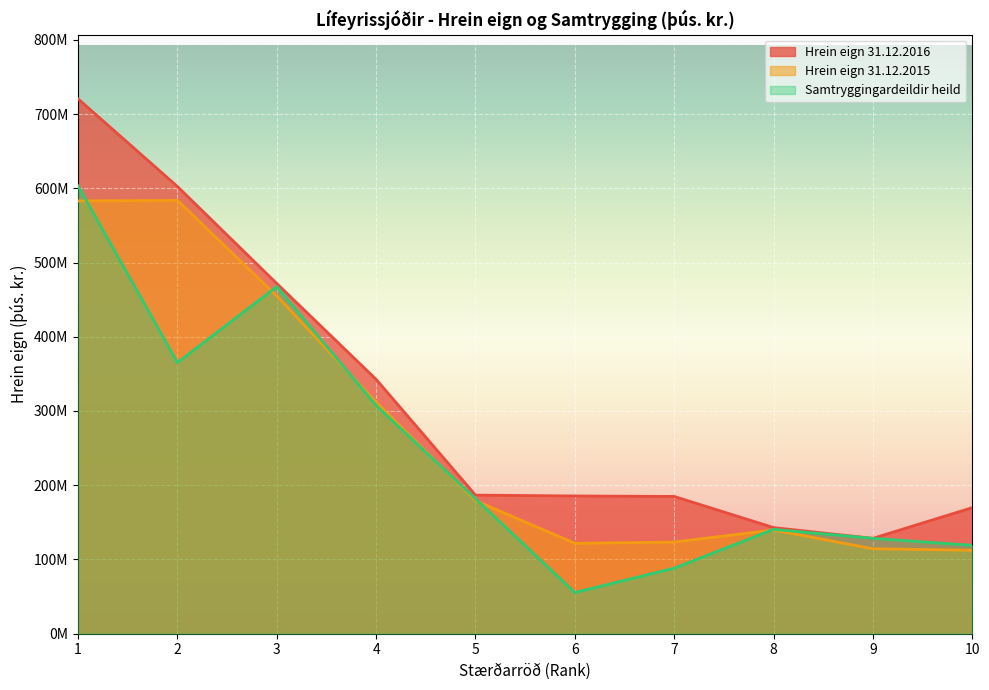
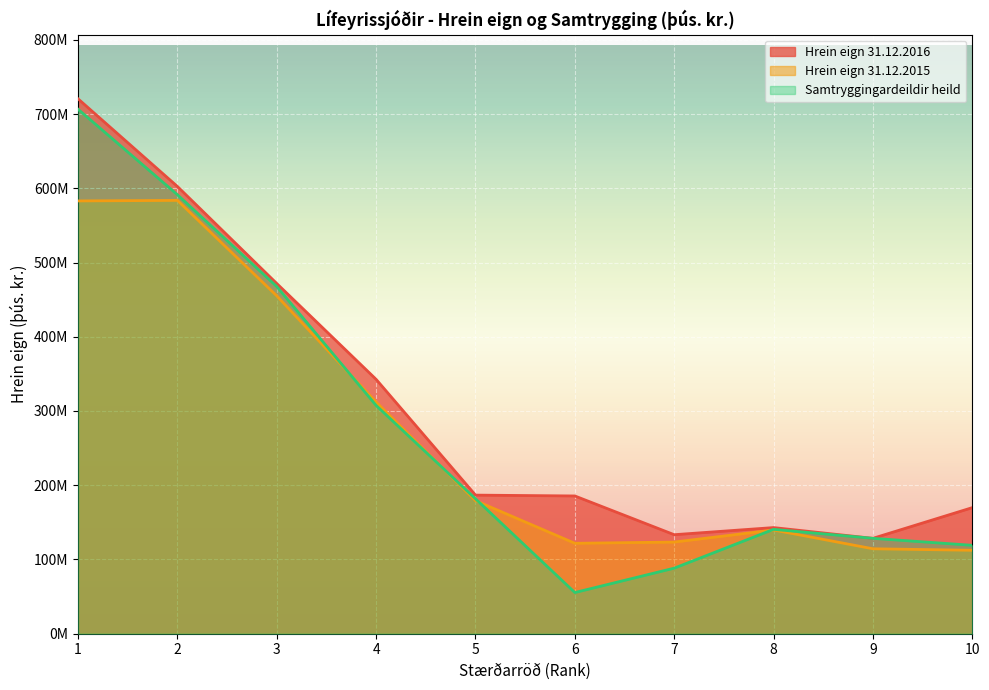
  {
    "Hrein eign 31.12.2016": {
      "1": 720000000,
      "2": 600000000,
      "3": 470000000,
      "4": 340000000,
      "5": 190000000,
      "6": 190000000,
-     "7": 180000000,
+     "7": 130000000,
      "10": 170000000
    },
    "Hrein eign 31.12.2015": {
      "1": 580000000,
      "2": 580000000,
      "3": 460000000,
      "4": 310000000,
      "6": 120000000,
      "7": 120000000,
      "9": 110000000,
      "10": 110000000
    },
    "Samtryggingardeildir heild": {
-     "1": 600000000,
-     "2": 370000000,
+     "1": 710000000,
+     "2": 590000000,
      "3": 470000000,
      "4": 310000000,
      "6": 60000000,
      "7": 90000000,
      "10": 120000000
    }
  }
